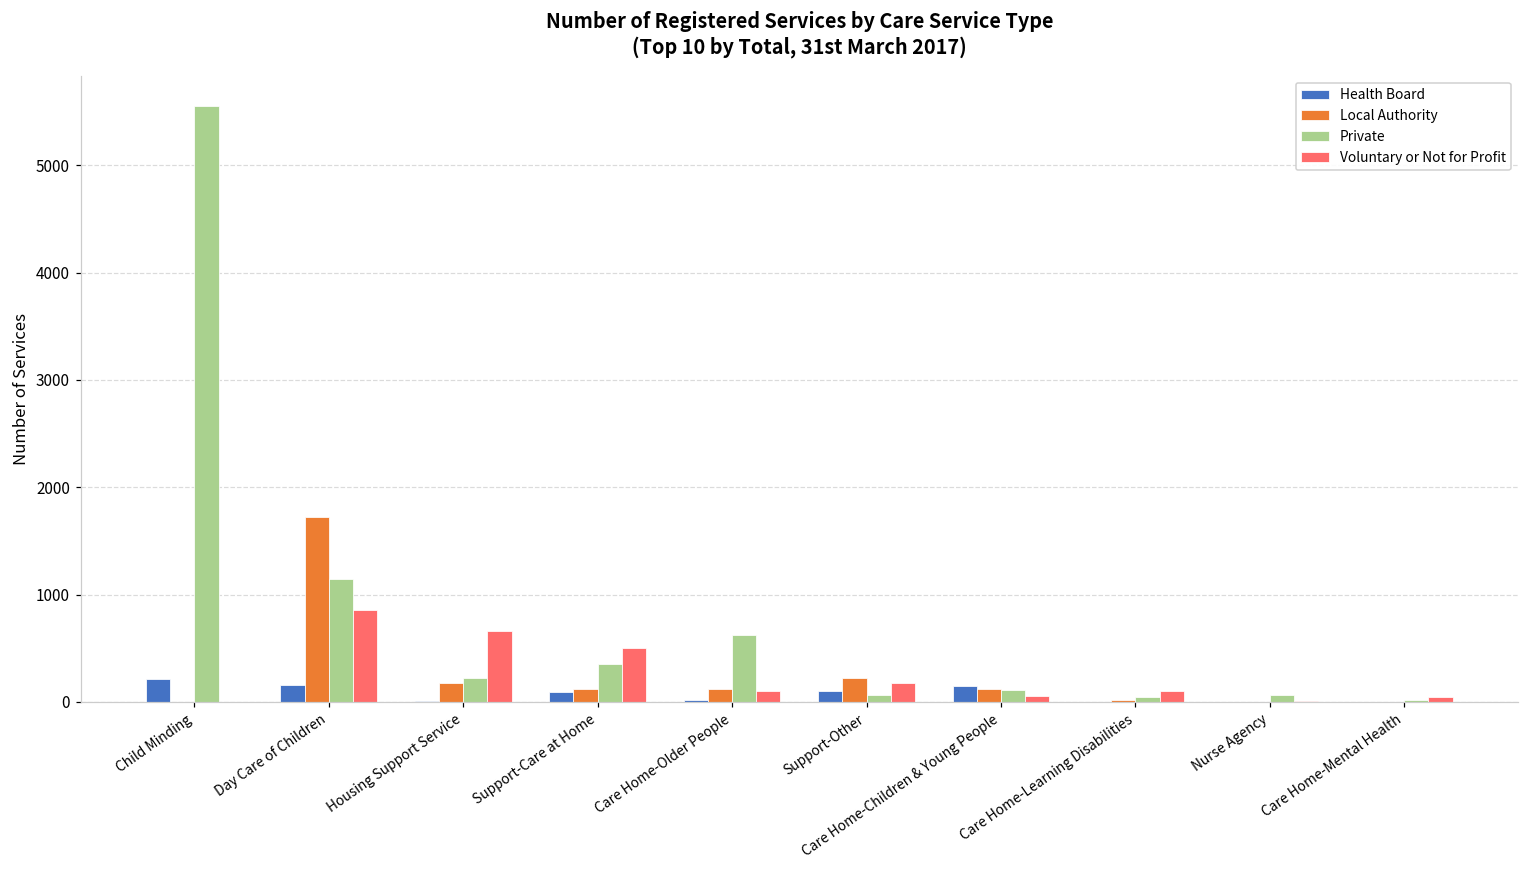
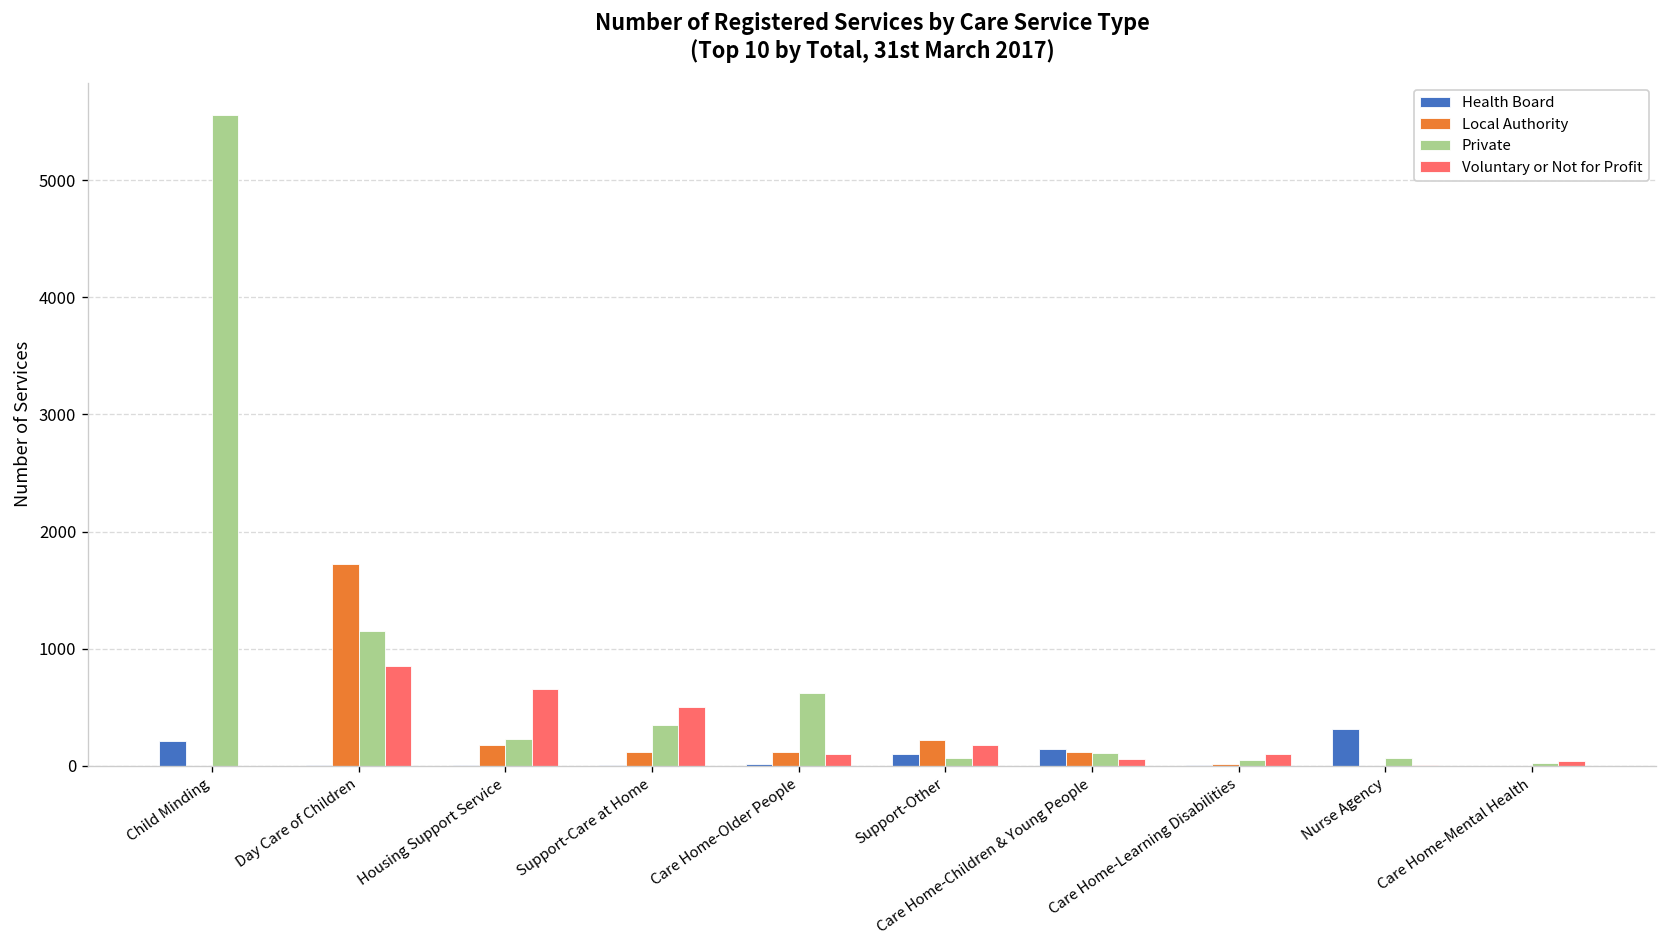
  {
    "Health Board": {
      "Child Minding": 200,
-     "Day Care of Children": 200,
-     "Support-Care at Home": 100,
+     "Day Care of Children": 0,
+     "Support-Care at Home": 0,
      "Support-Other": 100,
      "Care Home-Children & Young People": 100,
-     "Nurse Agency": 0,
+     "Nurse Agency": 300,
      "Care Home-Mental Health": 0
    },
    "Local Authority": {
      "Child Minding": 0,
      "Day Care of Children": 1700,
      "Housing Support Service": 200,
      "Support-Care at Home": 100,
      "Care Home-Older People": 100,
      "Support-Other": 200,
      "Care Home-Children & Young People": 100,
      "Nurse Agency": 0,
      "Care Home-Mental Health": 0
    },
    "Private": {
      "Child Minding": 5600,
      "Day Care of Children": 1100,
      "Housing Support Service": 200,
      "Support-Care at Home": 300,
      "Care Home-Older People": 600,
      "Support-Other": 100,
      "Care Home-Children & Young People": 100,
      "Care Home-Learning Disabilities": 0,
      "Nurse Agency": 100
    },
    "Voluntary or Not for Profit": {
      "Child Minding": 0,
      "Day Care of Children": 900,
      "Housing Support Service": 700,
      "Support-Care at Home": 500,
      "Care Home-Older People": 100,
      "Support-Other": 200,
      "Care Home-Children & Young People": 100,
      "Care Home-Learning Disabilities": 100,
      "Care Home-Mental Health": 0
    }
  }
